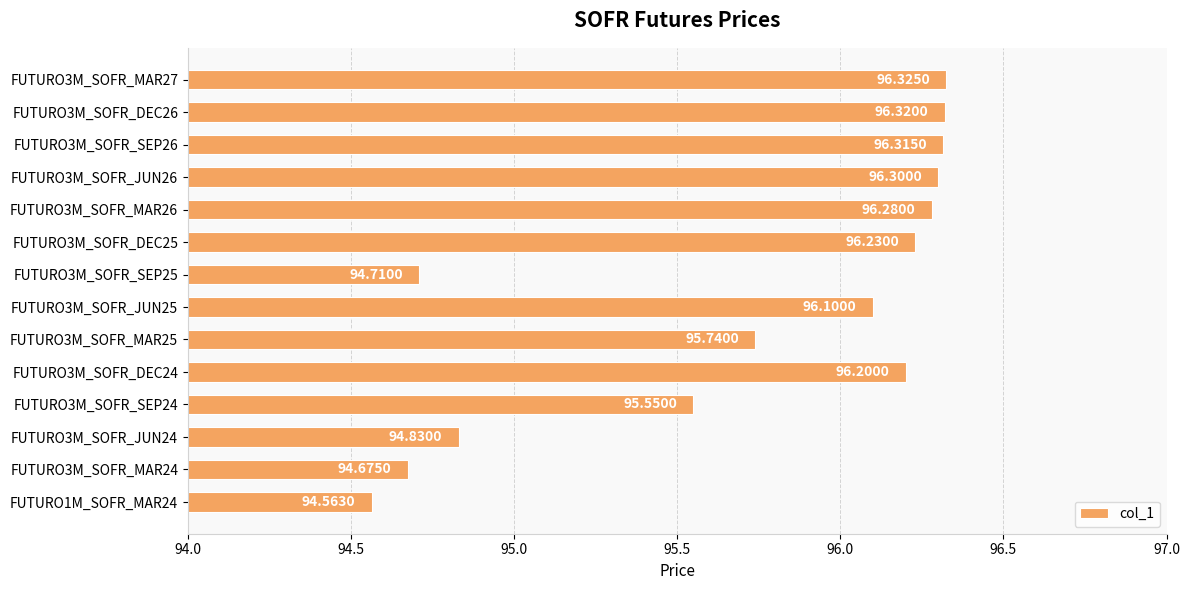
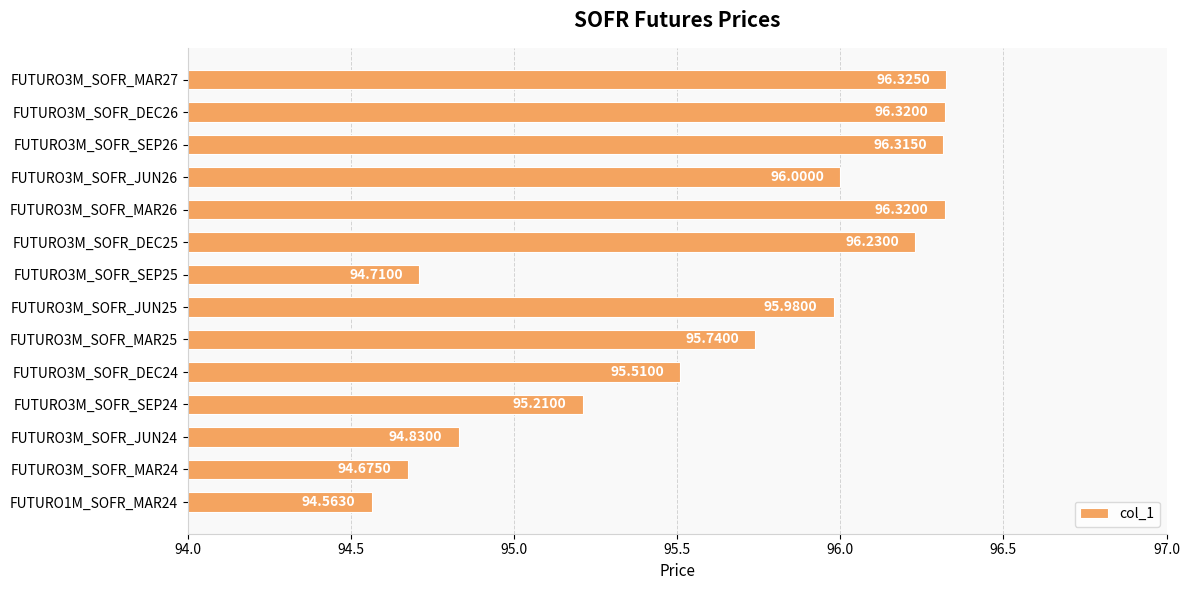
  {
    "FUTURO3M_SOFR_MAR27": 96.3250,
    "FUTURO3M_SOFR_DEC26": 96.3200,
    "FUTURO3M_SOFR_SEP26": 96.3150,
-   "FUTURO3M_SOFR_JUN26": 96.3000,
-   "FUTURO3M_SOFR_MAR26": 96.2800,
+   "FUTURO3M_SOFR_JUN26": 96.0000,
+   "FUTURO3M_SOFR_MAR26": 96.3200,
    "FUTURO3M_SOFR_DEC25": 96.2300,
    "FUTURO3M_SOFR_SEP25": 94.7100,
-   "FUTURO3M_SOFR_JUN25": 96.1000,
+   "FUTURO3M_SOFR_JUN25": 95.9800,
    "FUTURO3M_SOFR_MAR25": 95.7400,
-   "FUTURO3M_SOFR_DEC24": 96.2000,
-   "FUTURO3M_SOFR_SEP24": 95.5500,
+   "FUTURO3M_SOFR_DEC24": 95.5100,
+   "FUTURO3M_SOFR_SEP24": 95.2100,
    "FUTURO3M_SOFR_JUN24": 94.8300,
    "FUTURO3M_SOFR_MAR24": 94.6750,
    "FUTURO1M_SOFR_MAR24": 94.5630
  }
